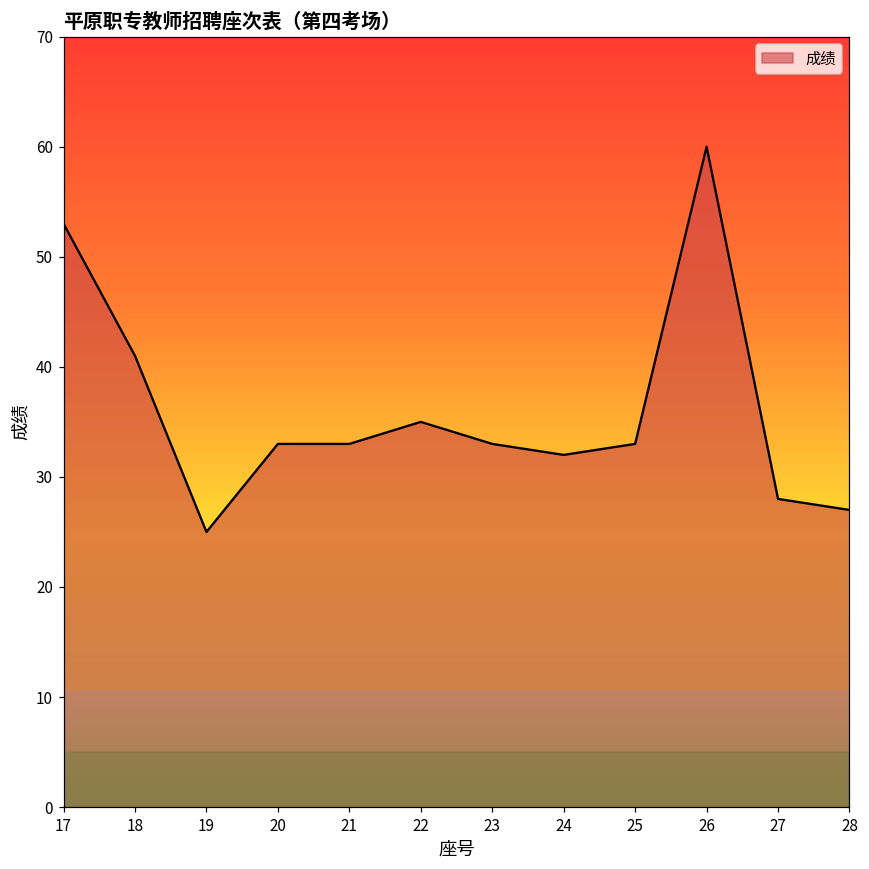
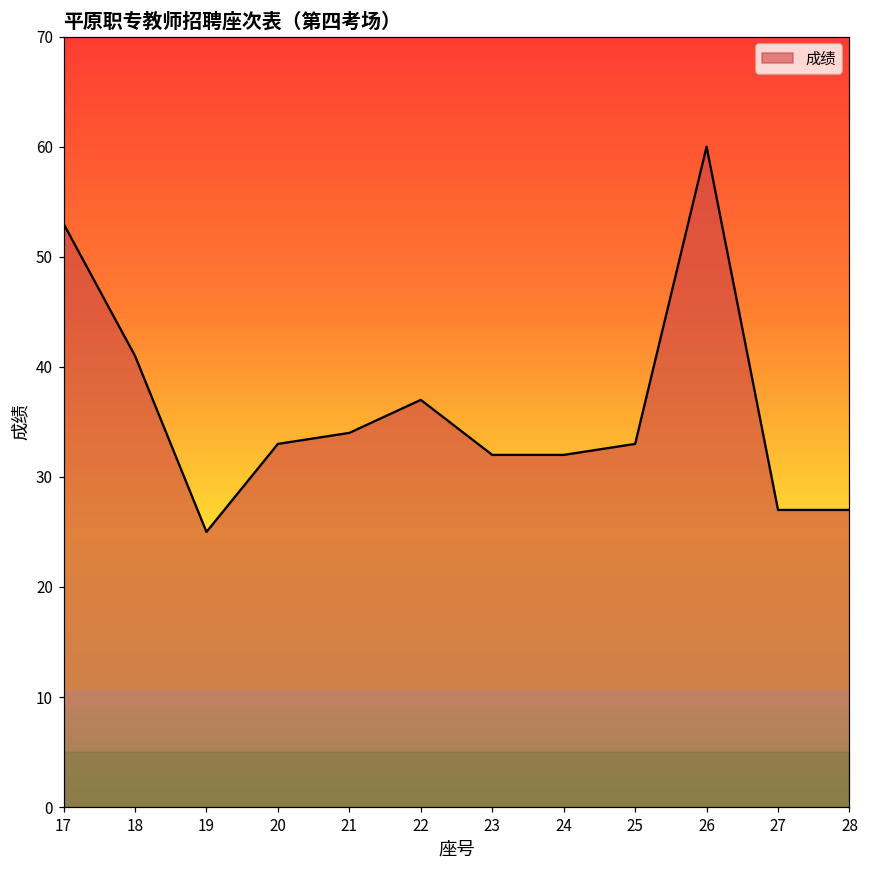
  {
    "17": 53,
    "18": 41,
    "19": 25,
    "20": 33,
-   "21": 33,
-   "22": 35,
-   "23": 33,
+   "21": 34,
+   "22": 37,
+   "23": 32,
    "24": 32,
    "25": 33,
    "26": 60,
-   "27": 28,
+   "27": 27,
    "28": 27
  }
